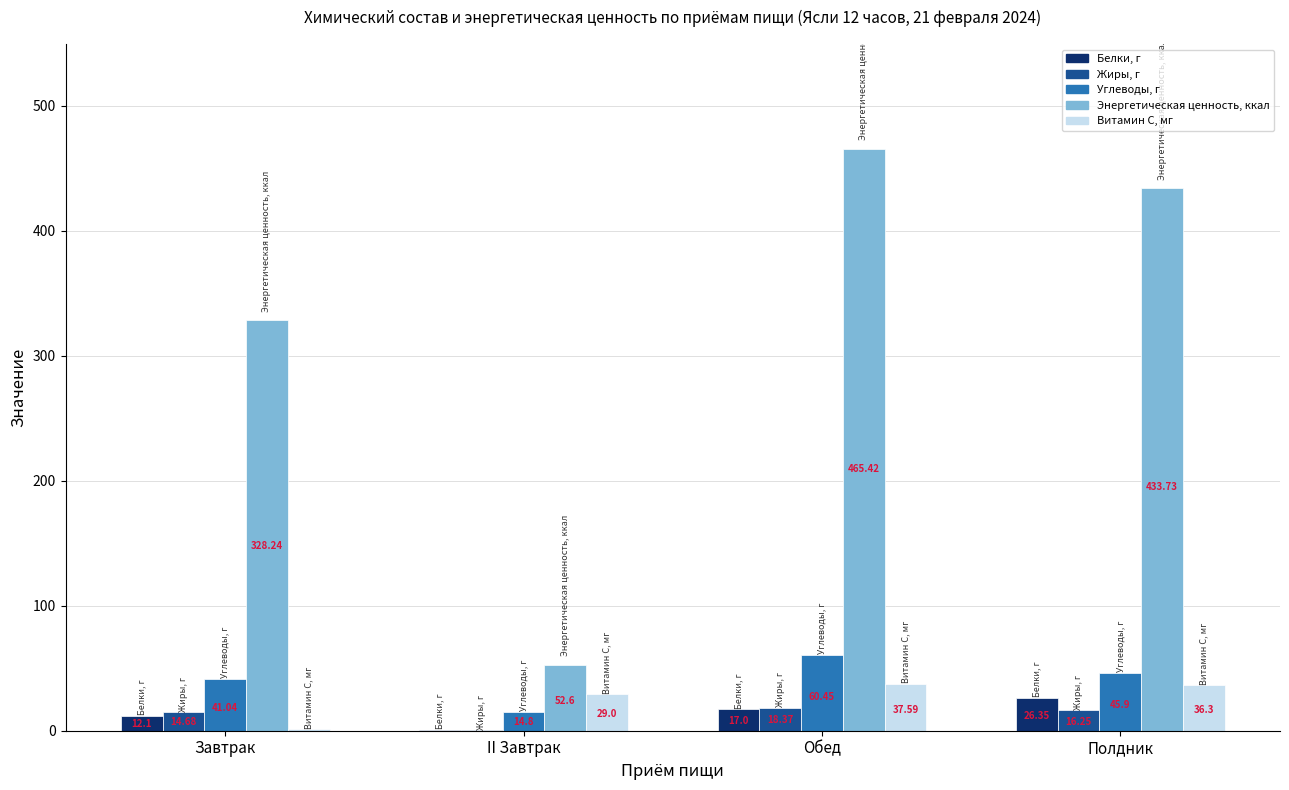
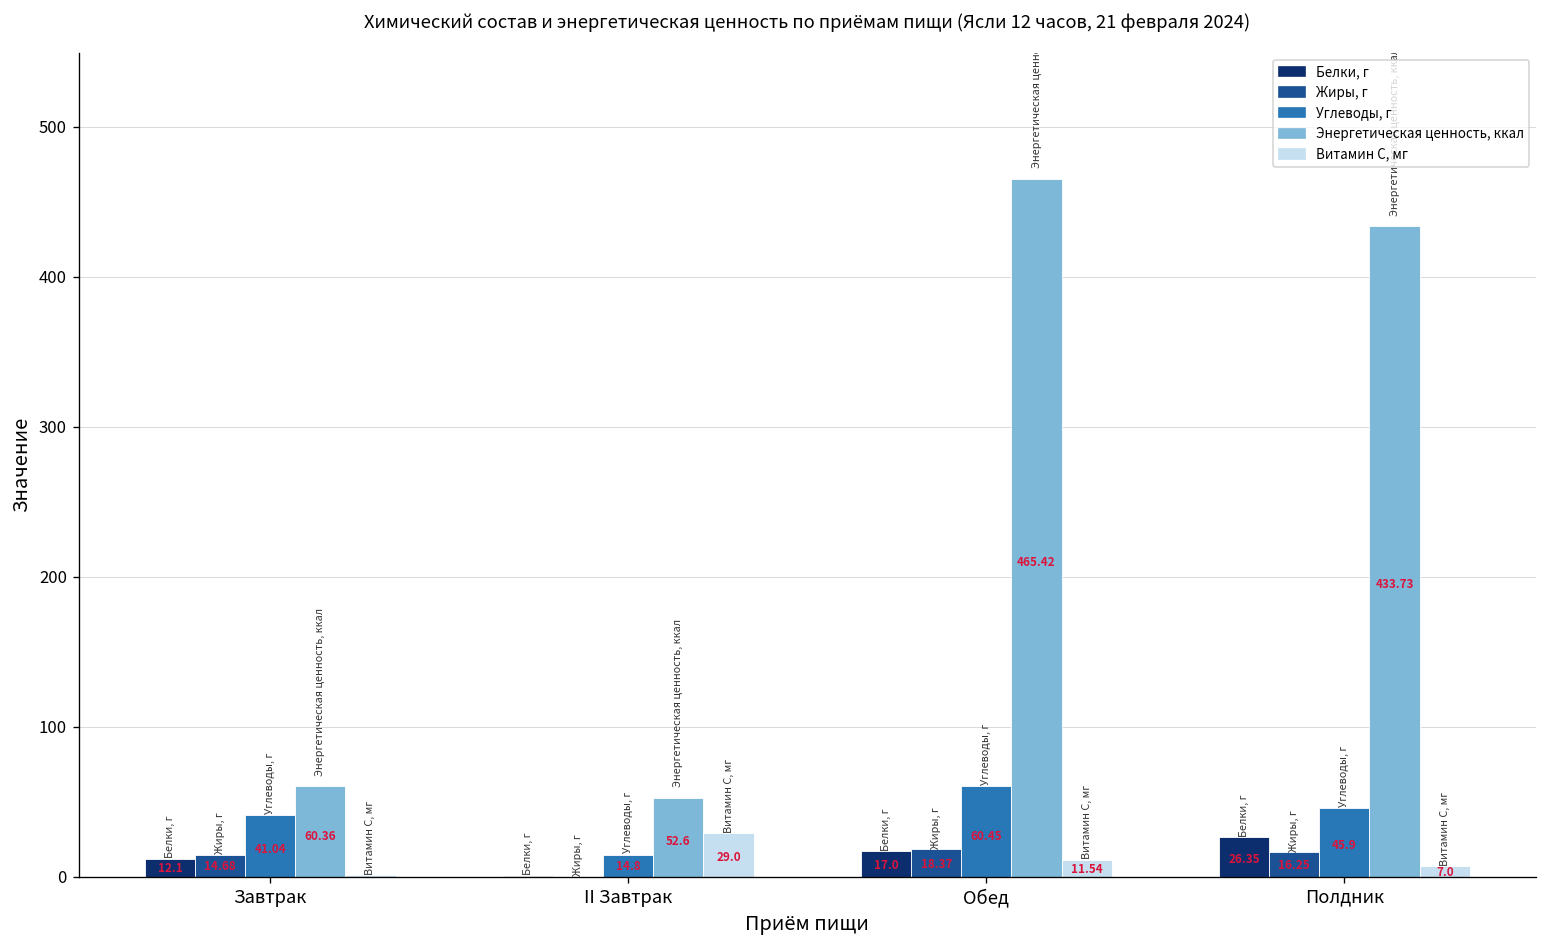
  {
    "Энергетическая ценность, ккал": {
-     "Завтрак": 328.24,
+     "Завтрак": 60.36,
      "II Завтрак": 52.6,
      "Обед": 465.42,
      "Полдник": 433.73
    },
    "Витамин С, мг": {
      "II Завтрак": 29.0,
-     "Обед": 37.59,
-     "Полдник": 36.3
+     "Обед": 11.54,
+     "Полдник": 7.0
    }
  }
